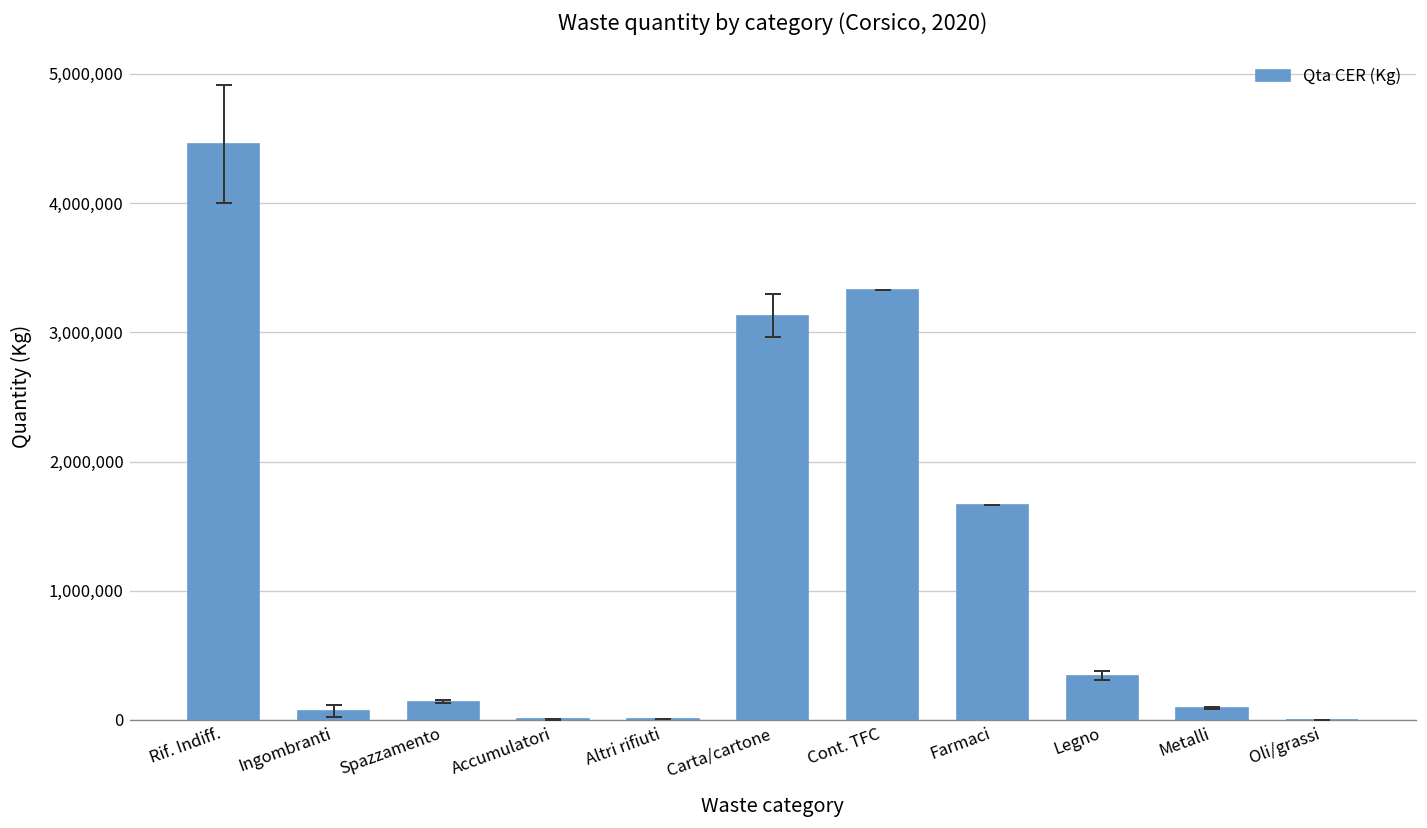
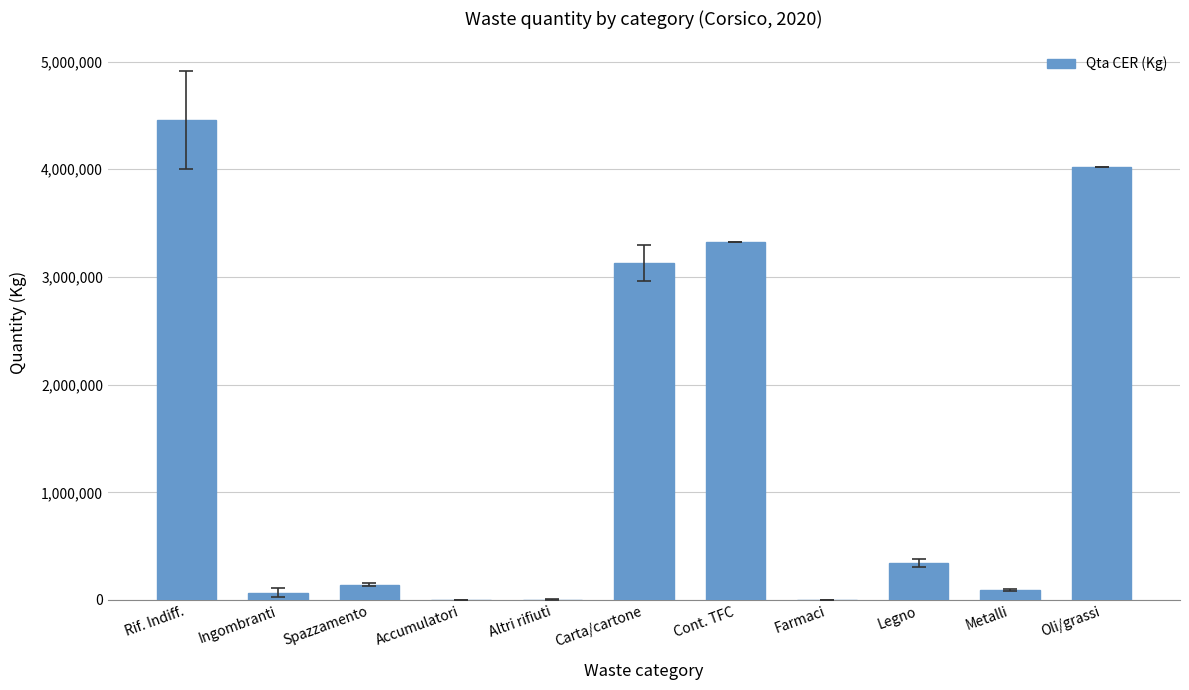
  {
    "Qta CER (Kg)": {
      "Rif. Indiff.": "4,460,000",
      "Ingombranti": "70,000",
      "Spazzamento": "140,000",
      "Carta/cartone": "3,130,000",
      "Cont. TFC": "3,330,000",
-     "Farmaci": "1,660,000",
+     "Farmaci": "0",
      "Legno": "340,000",
      "Metalli": "90,000",
-     "Oli/grassi": "0"
+     "Oli/grassi": "4,020,000"
    }
  }
